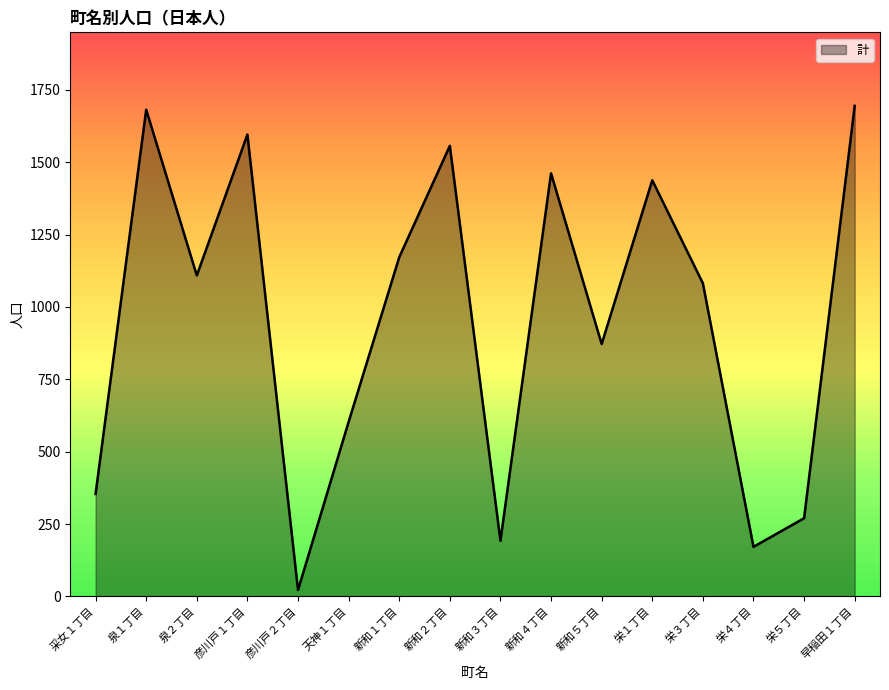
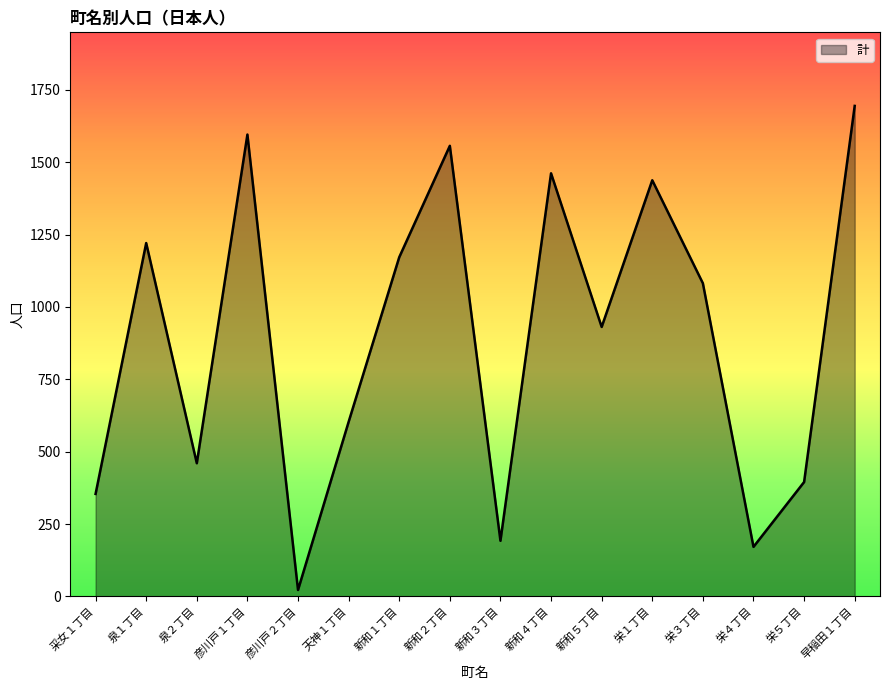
  {
    "采女１丁目": 350,
-   "泉１丁目": 1680,
-   "泉２丁目": 1110,
+   "泉１丁目": 1220,
+   "泉２丁目": 460,
    "彦川戸１丁目": 1600,
    "彦川戸２丁目": 20,
    "天神１丁目": 600,
    "新和１丁目": 1170,
    "新和２丁目": 1560,
    "新和３丁目": 190,
    "新和４丁目": 1460,
-   "新和５丁目": 870,
+   "新和５丁目": 930,
    "栄１丁目": 1440,
    "栄３丁目": 1080,
    "栄４丁目": 170,
-   "栄５丁目": 270,
+   "栄５丁目": 400,
    "早稲田１丁目": 1700
  }
